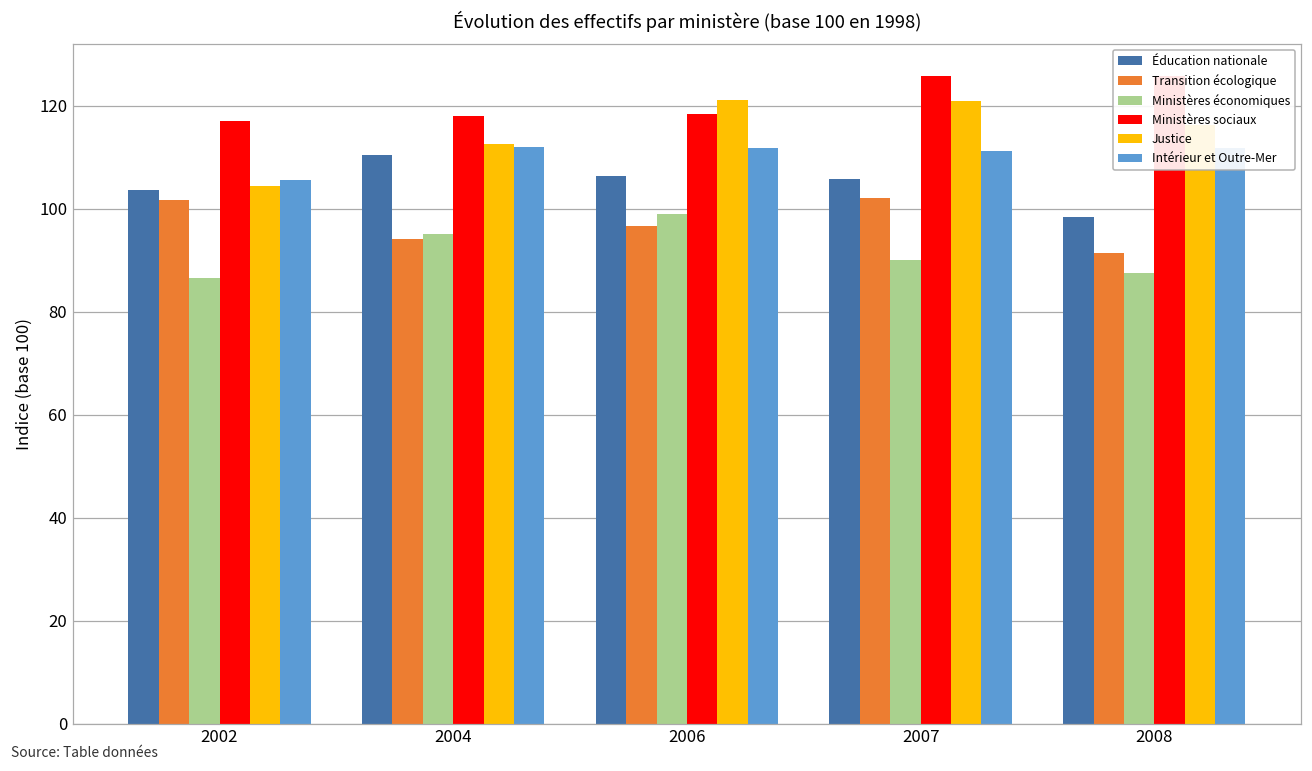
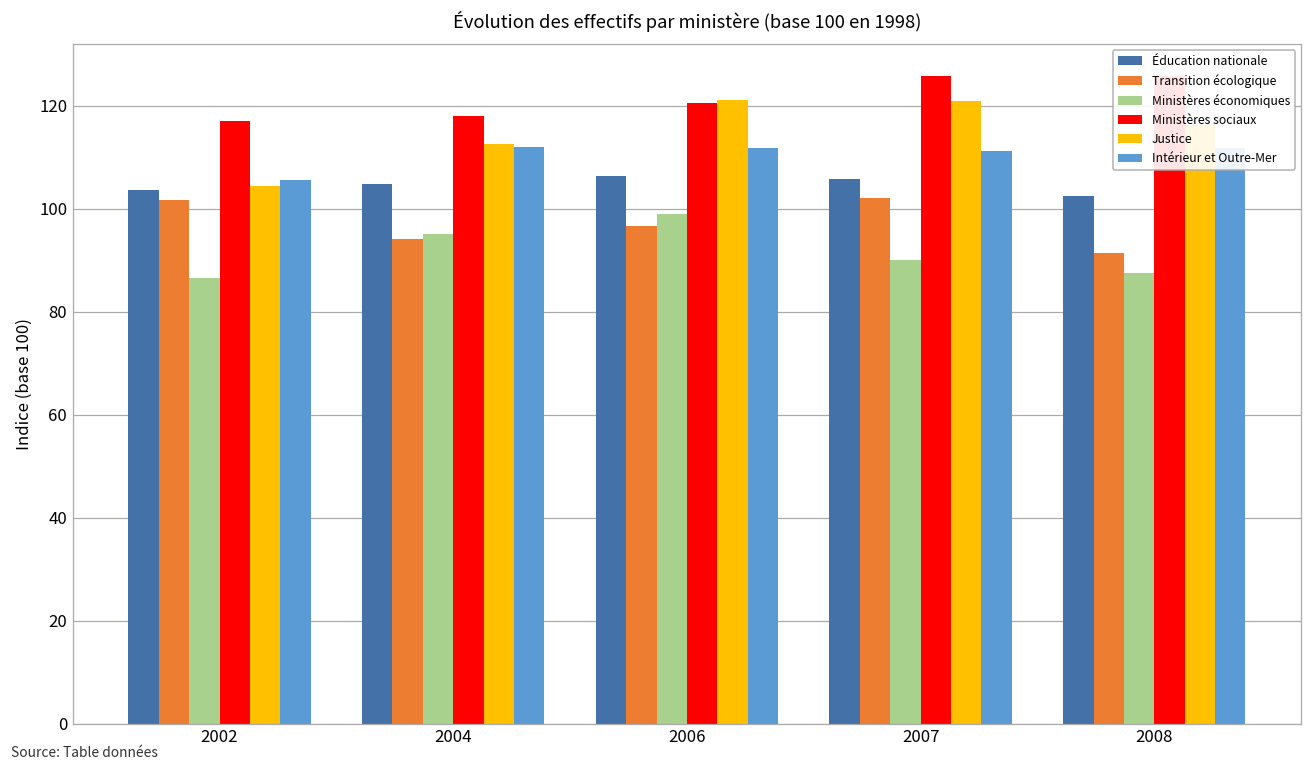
  {
    "Éducation nationale": {
      "2002": 104,
-     "2004": 111,
+     "2004": 105,
      "2006": 106,
      "2007": 106,
-     "2008": 98
+     "2008": 102
    },
    "Transition écologique": {
      "2002": 102,
      "2004": 94,
      "2006": 97,
      "2007": 102,
      "2008": 91
    },
    "Ministères économiques": {
      "2002": 87,
      "2004": 95,
      "2006": 99,
      "2007": 90,
      "2008": 88
    },
    "Ministères sociaux": {
      "2002": 117,
      "2004": 118,
-     "2006": 118,
+     "2006": 121,
      "2007": 126
    },
    "Justice": {
      "2002": 104,
      "2004": 113,
      "2006": 121,
      "2007": 121
    },
    "Intérieur et Outre-Mer": {
      "2002": 106,
      "2004": 112,
      "2006": 112,
      "2007": 111
    }
  }
